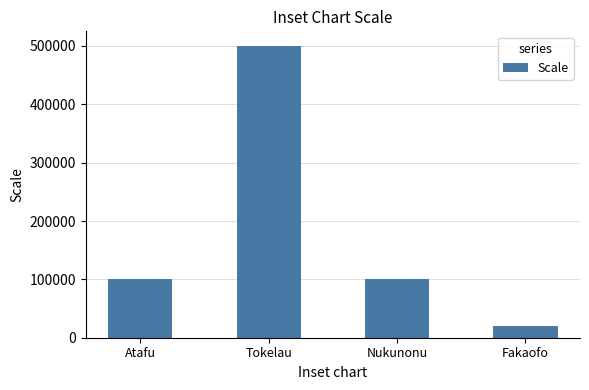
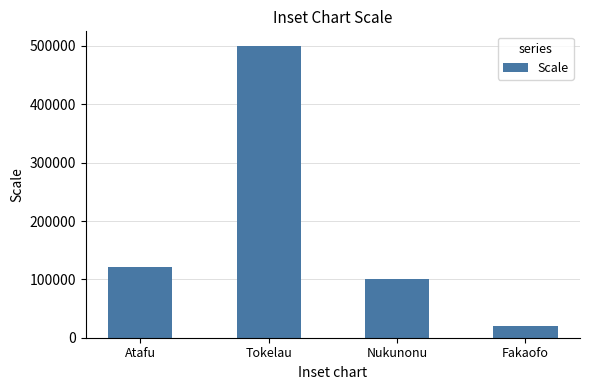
  {
-   "Atafu": 100000,
+   "Atafu": 120000,
    "Tokelau": 500000,
    "Nukunonu": 100000,
    "Fakaofo": 20000
  }
